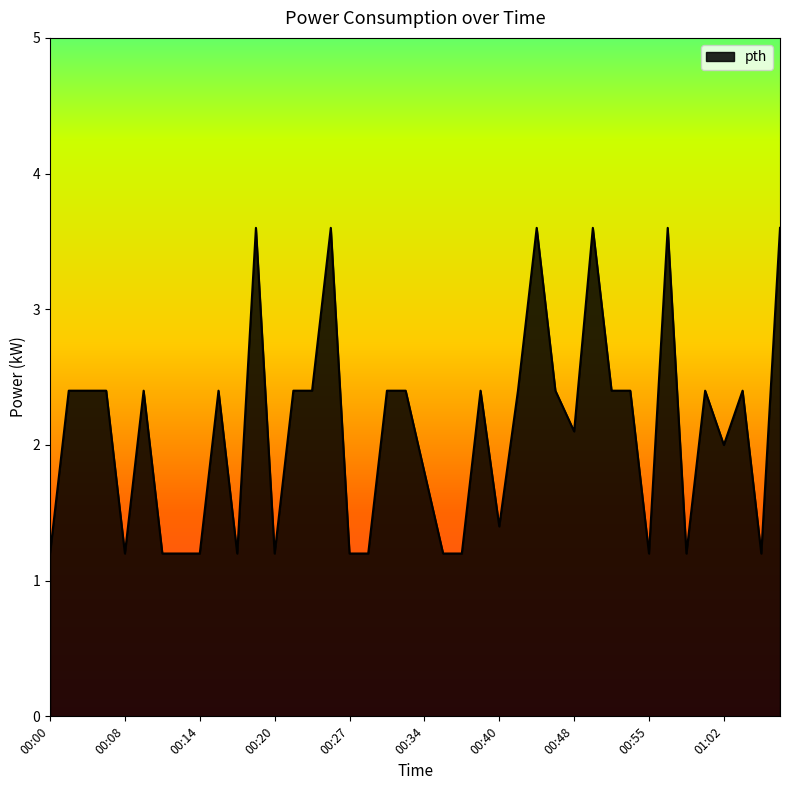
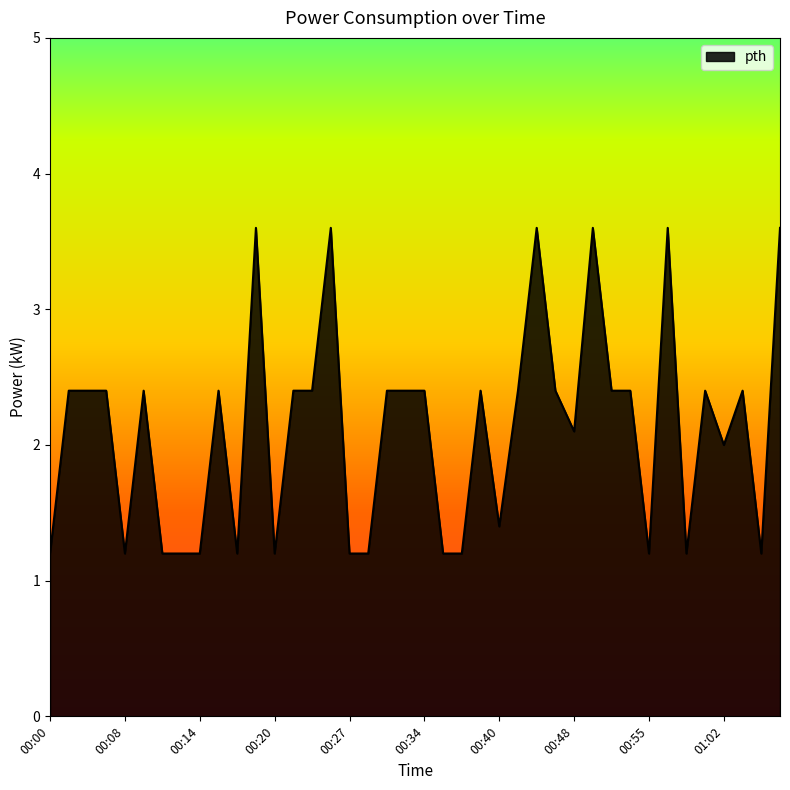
  {
    "00:00": 1.2,
    "00:08": 1.2,
    "00:14": 1.2,
    "00:20": 1.2,
    "00:27": 1.2,
-   "00:34": 1.8,
+   "00:34": 2.4,
    "00:40": 1.4,
    "00:48": 2.1,
    "00:55": 1.2,
    "01:02": 2.0
  }
